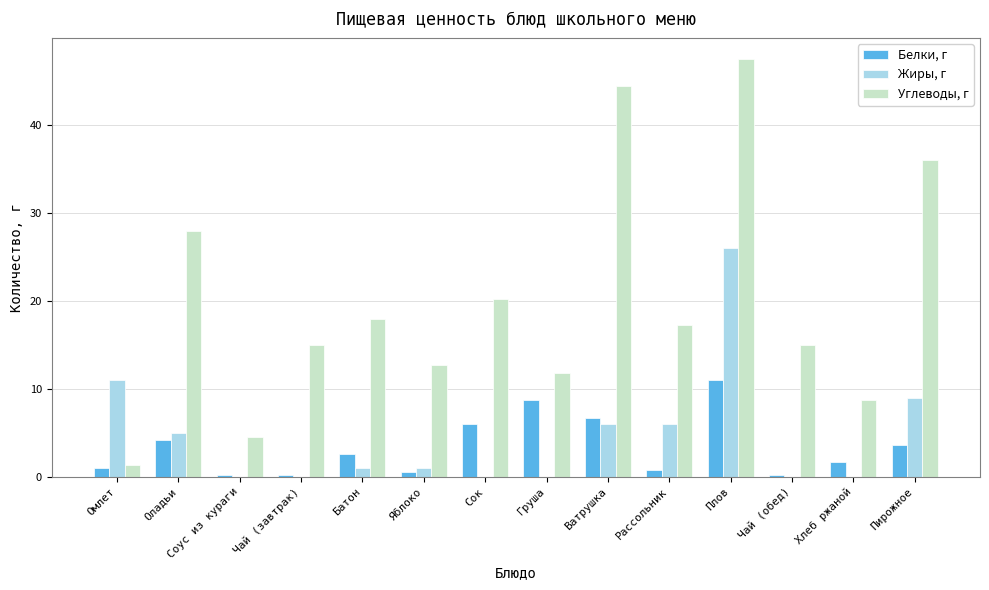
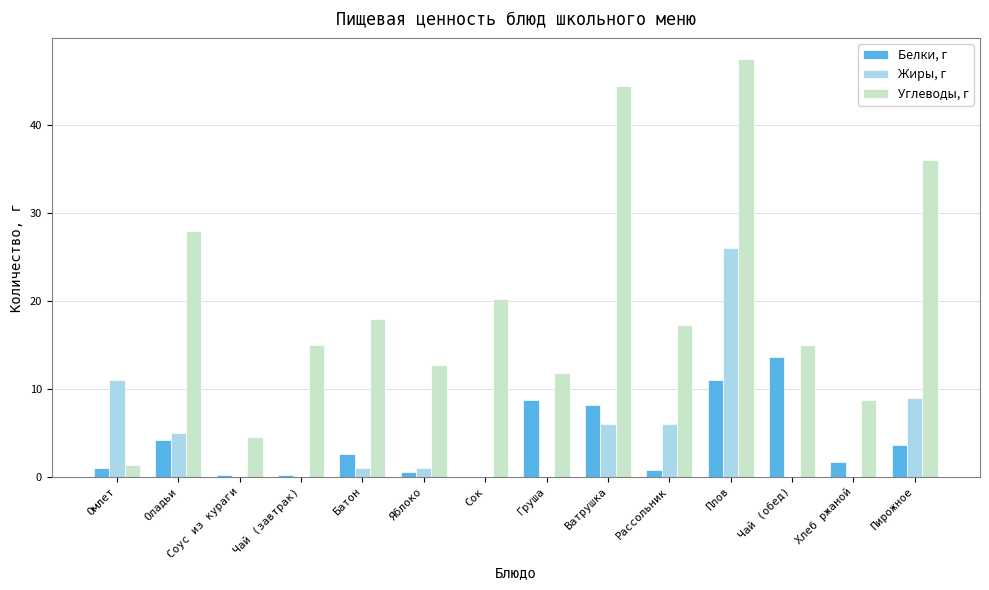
  {
    "Белки, г": {
      "Омлет": 1,
      "Оладьи": 4,
      "Батон": 3,
      "Яблоко": 1,
-     "Сок": 6,
+     "Сок": 0,
      "Груша": 9,
-     "Ватрушка": 7,
+     "Ватрушка": 8,
      "Рассольник": 1,
      "Плов": 11,
-     "Чай (обед)": 0,
+     "Чай (обед)": 14,
      "Хлеб ржаной": 2,
      "Пирожное": 4
    }
  }
